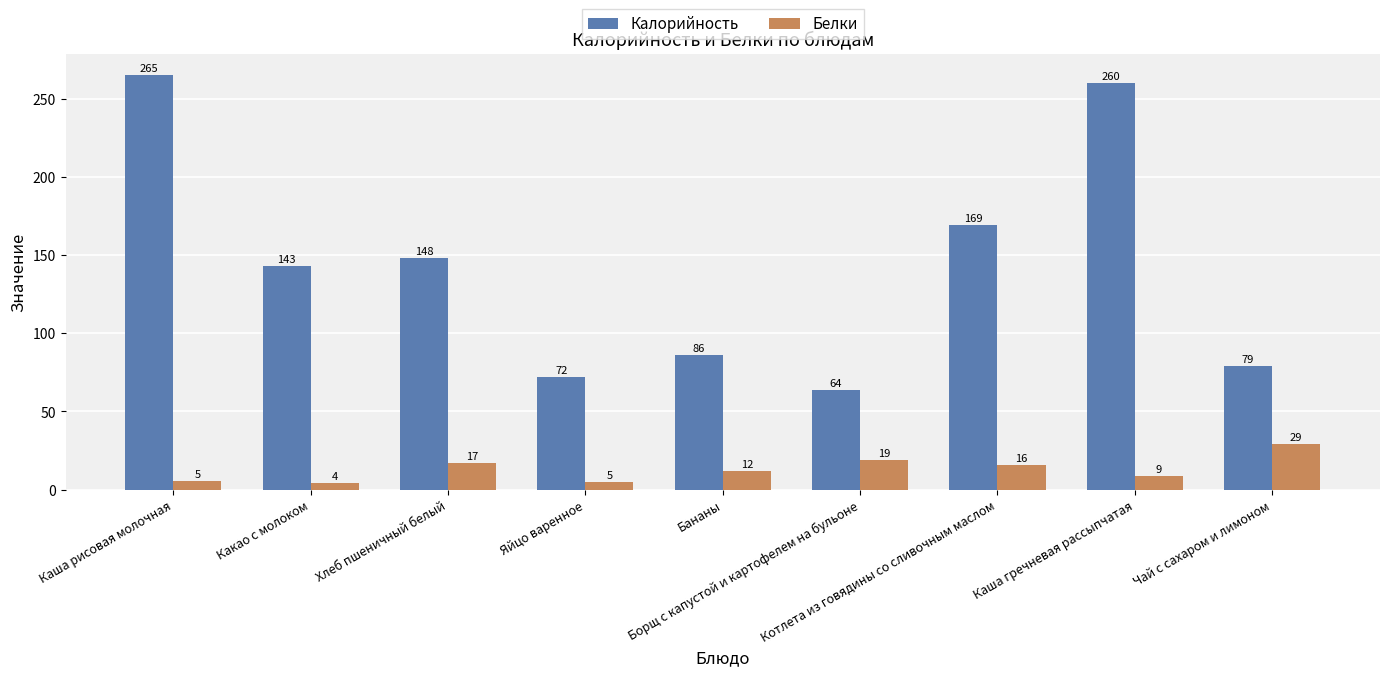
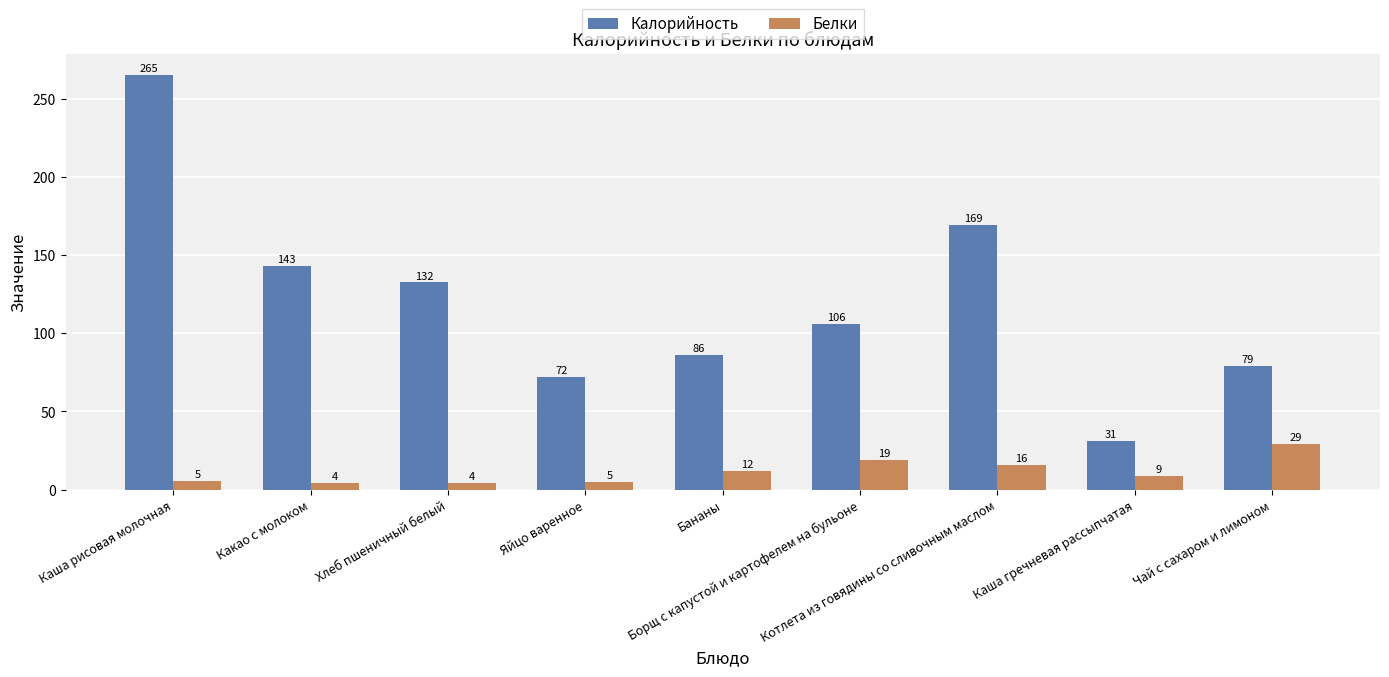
  {
    "Калорийность": {
      "Каша рисовая молочная": 265,
      "Какао с молоком": 143,
-     "Хлеб пшеничный белый": 148,
+     "Хлеб пшеничный белый": 132,
      "Яйцо варенное": 72,
      "Бананы": 86,
-     "Борщ с капустой и картофелем на бульоне": 64,
+     "Борщ с капустой и картофелем на бульоне": 106,
      "Котлета из говядины со сливочным маслом": 169,
-     "Каша гречневая рассыпчатая": 260,
+     "Каша гречневая рассыпчатая": 31,
      "Чай с сахаром и лимоном": 79
    },
    "Белки": {
      "Каша рисовая молочная": 5,
      "Какао с молоком": 4,
-     "Хлеб пшеничный белый": 17,
+     "Хлеб пшеничный белый": 4,
      "Яйцо варенное": 5,
      "Бананы": 12,
      "Борщ с капустой и картофелем на бульоне": 19,
      "Котлета из говядины со сливочным маслом": 16,
      "Каша гречневая рассыпчатая": 9,
      "Чай с сахаром и лимоном": 29
    }
  }
